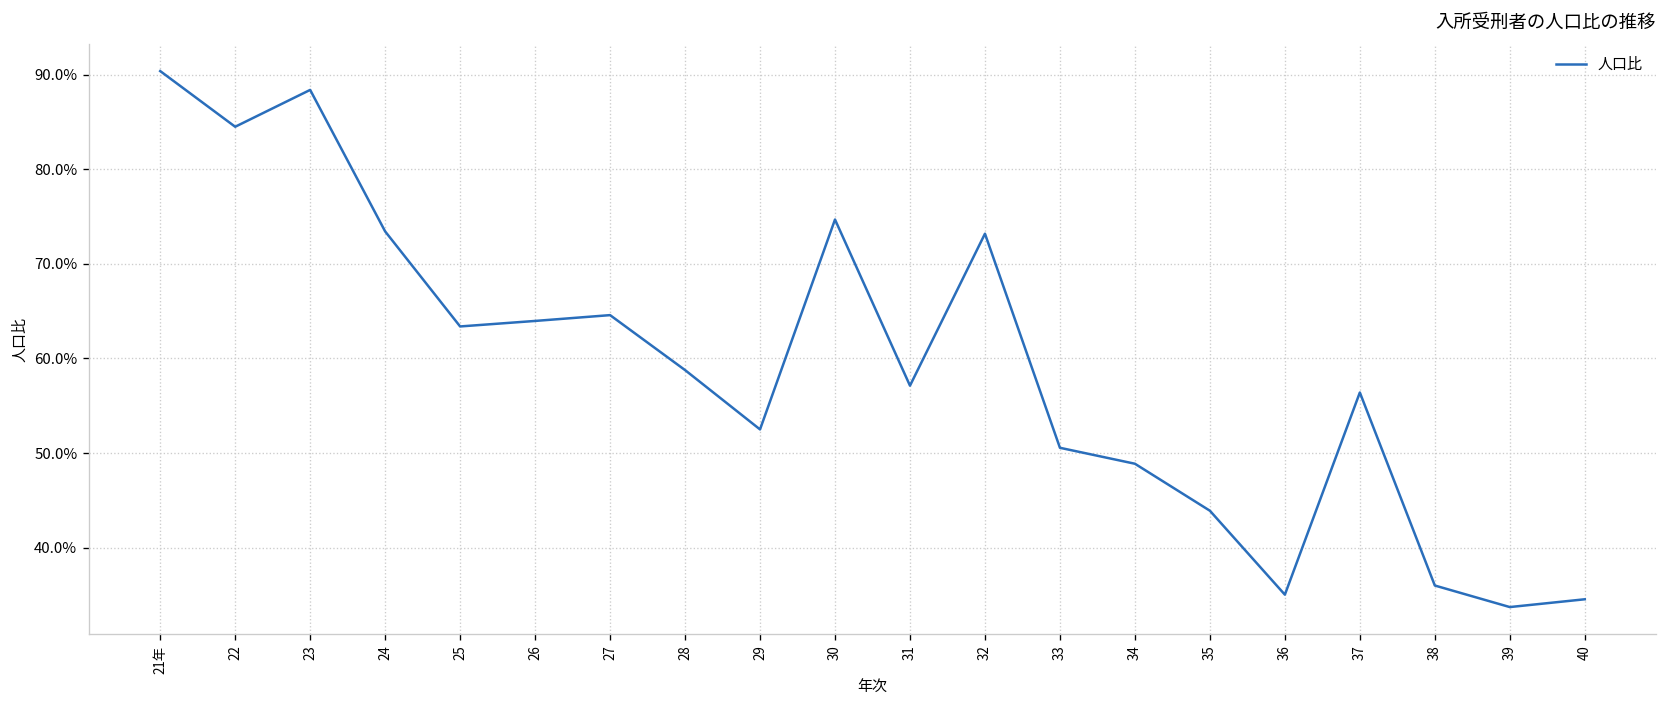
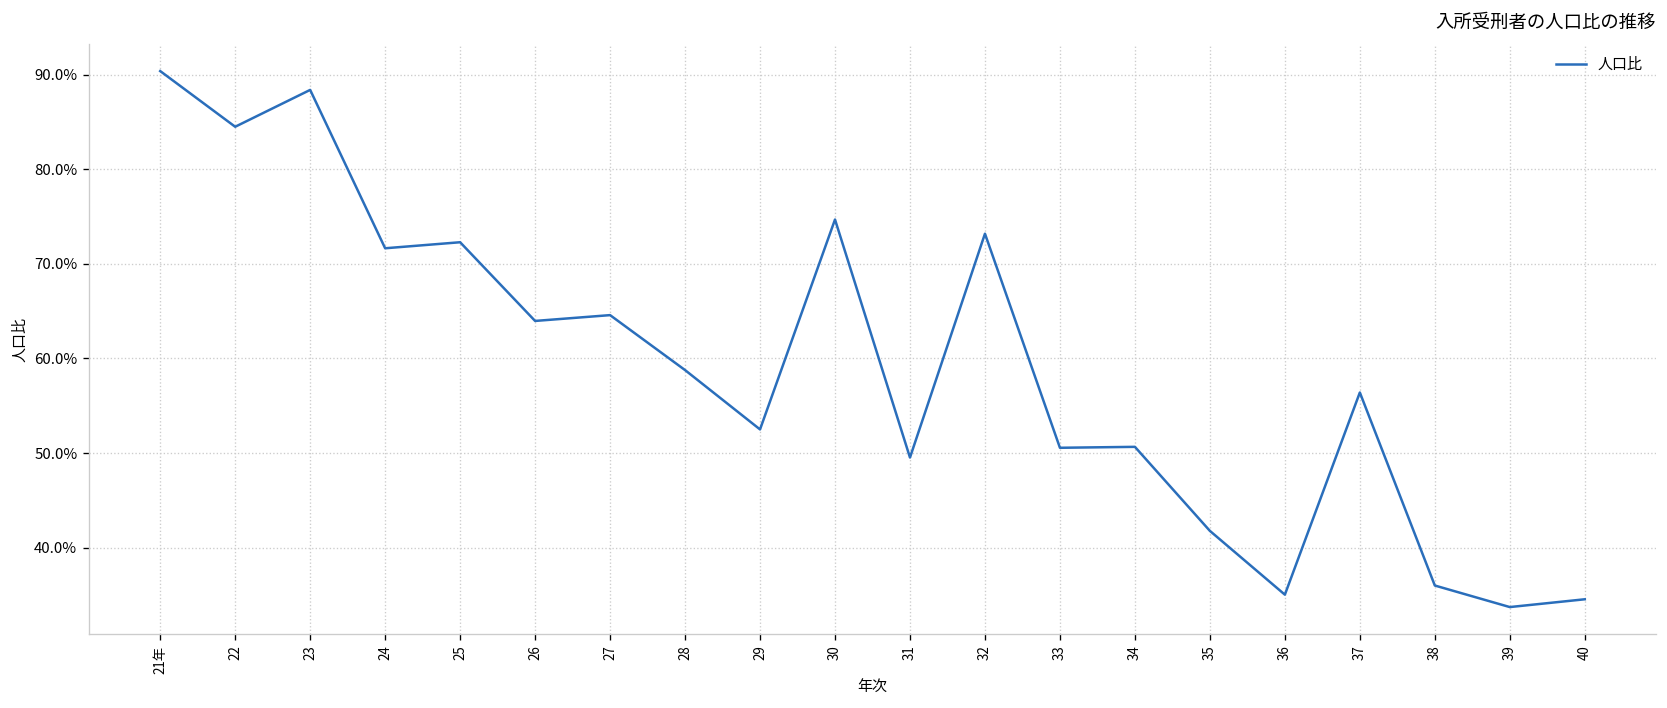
  {
    "21年": "90%",
    "22": "85%",
    "23": "88%",
-   "24": "73%",
-   "25": "63%",
+   "24": "72%",
+   "25": "72%",
    "26": "64%",
    "27": "65%",
    "28": "59%",
    "29": "52%",
    "30": "75%",
-   "31": "57%",
+   "31": "50%",
    "32": "73%",
    "33": "51%",
-   "34": "49%",
-   "35": "44%",
+   "34": "51%",
+   "35": "42%",
    "36": "35%",
    "37": "56%",
    "38": "36%",
    "39": "34%",
    "40": "35%"
  }
